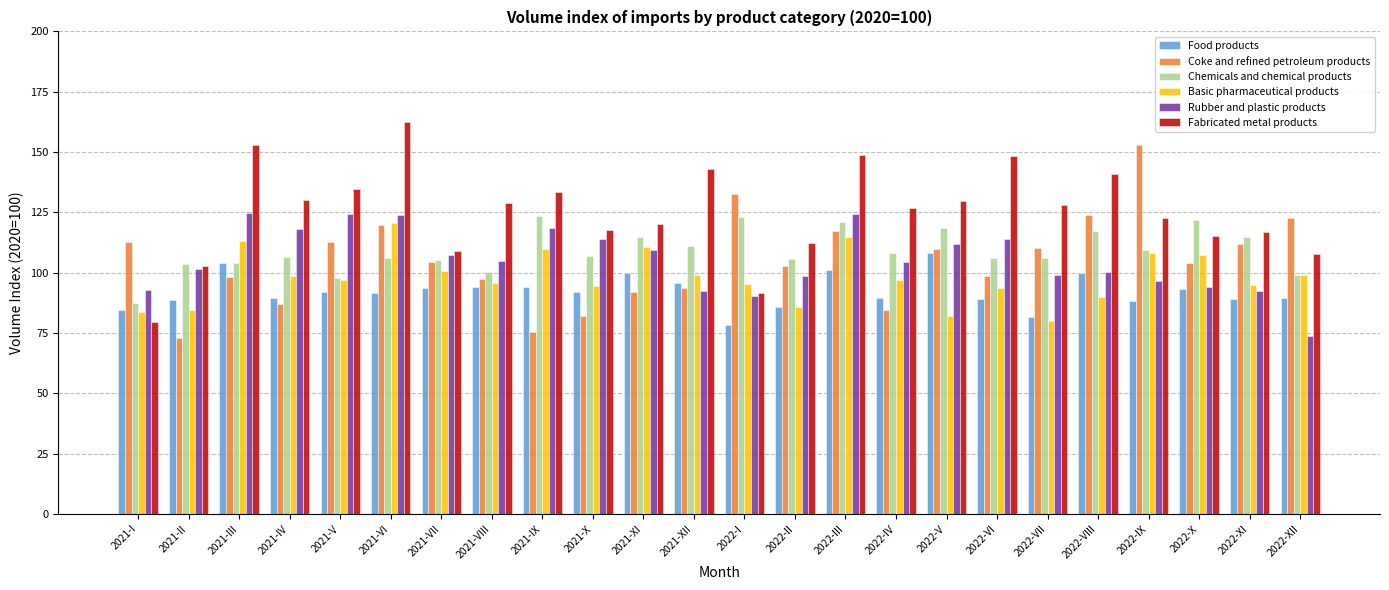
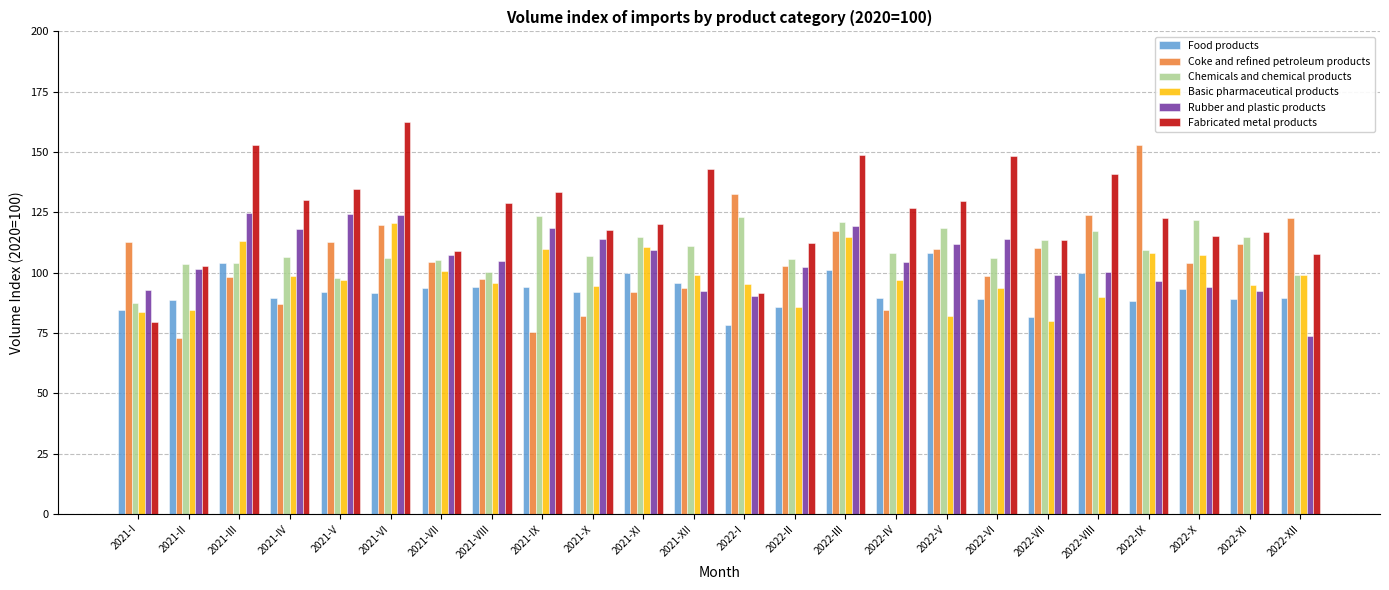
  {
    "Food products": {
      "2021-I": 85,
      "2021-II": 89,
      "2021-III": 104,
      "2021-IV": 90,
      "2021-V": 92,
      "2021-VI": 92,
      "2021-VII": 94,
      "2021-VIII": 94,
      "2021-IX": 94,
      "2021-X": 92,
      "2021-XI": 100,
      "2021-XII": 96,
      "2022-I": 78,
      "2022-II": 86,
      "2022-III": 101,
      "2022-IV": 89,
      "2022-V": 108,
      "2022-VI": 89,
      "2022-VII": 82,
      "2022-VIII": 100,
      "2022-IX": 88,
      "2022-X": 93,
      "2022-XI": 89,
      "2022-XII": 90
    },
    "Coke and refined petroleum products": {
      "2021-I": 113,
      "2021-II": 73,
      "2021-III": 98,
      "2021-IV": 87,
      "2021-V": 113,
      "2021-VI": 120,
      "2021-VII": 104,
      "2021-VIII": 97,
      "2021-IX": 75,
      "2021-X": 82,
      "2021-XI": 92,
      "2021-XII": 94,
      "2022-I": 133,
      "2022-II": 103,
      "2022-III": 117,
      "2022-IV": 85,
      "2022-V": 110,
      "2022-VI": 99,
      "2022-VII": 110,
      "2022-VIII": 124,
      "2022-IX": 153,
      "2022-X": 104,
      "2022-XI": 112,
      "2022-XII": 123
    },
    "Chemicals and chemical products": {
      "2021-I": 88,
      "2021-II": 104,
      "2021-III": 104,
      "2021-IV": 106,
      "2021-V": 98,
      "2021-VI": 106,
      "2021-VII": 105,
      "2021-VIII": 100,
      "2021-IX": 123,
      "2021-X": 107,
      "2021-XI": 115,
      "2021-XII": 111,
      "2022-I": 123,
      "2022-II": 106,
      "2022-III": 121,
      "2022-IV": 108,
      "2022-V": 119,
      "2022-VI": 106,
-     "2022-VII": 106,
+     "2022-VII": 113,
      "2022-VIII": 117,
      "2022-IX": 110,
      "2022-X": 122,
      "2022-XI": 115,
      "2022-XII": 99
    },
    "Basic pharmaceutical products": {
      "2021-I": 84,
      "2021-II": 84,
      "2021-III": 113,
      "2021-IV": 99,
      "2021-V": 97,
      "2021-VI": 121,
      "2021-VII": 101,
      "2021-VIII": 96,
      "2021-IX": 110,
      "2021-X": 95,
      "2021-XI": 111,
      "2021-XII": 99,
      "2022-I": 95,
      "2022-II": 86,
      "2022-III": 115,
      "2022-IV": 97,
      "2022-V": 82,
      "2022-VI": 94,
      "2022-VII": 80,
      "2022-VIII": 90,
      "2022-IX": 108,
      "2022-X": 108,
      "2022-XI": 95,
      "2022-XII": 99
    },
    "Rubber and plastic products": {
      "2021-I": 93,
      "2021-II": 102,
      "2021-III": 125,
      "2021-IV": 118,
      "2021-V": 124,
      "2021-VI": 124,
      "2021-VII": 108,
      "2021-VIII": 105,
      "2021-IX": 119,
      "2021-X": 114,
      "2021-XI": 109,
      "2021-XII": 92,
      "2022-I": 90,
-     "2022-II": 99,
-     "2022-III": 124,
+     "2022-II": 103,
+     "2022-III": 120,
      "2022-IV": 104,
      "2022-V": 112,
      "2022-VI": 114,
      "2022-VII": 99,
      "2022-VIII": 100,
      "2022-IX": 96,
      "2022-X": 94,
      "2022-XI": 92,
      "2022-XII": 74
    },
    "Fabricated metal products": {
      "2021-I": 79,
      "2021-II": 103,
      "2021-III": 153,
      "2021-IV": 130,
      "2021-V": 135,
      "2021-VI": 163,
      "2021-VII": 109,
      "2021-VIII": 129,
      "2021-IX": 134,
      "2021-X": 118,
      "2021-XI": 120,
      "2021-XII": 143,
      "2022-I": 92,
      "2022-II": 113,
      "2022-III": 149,
      "2022-IV": 127,
      "2022-V": 130,
      "2022-VI": 148,
-     "2022-VII": 128,
+     "2022-VII": 114,
      "2022-VIII": 141,
      "2022-IX": 123,
      "2022-X": 115,
      "2022-XI": 117,
      "2022-XII": 108
    }
  }
